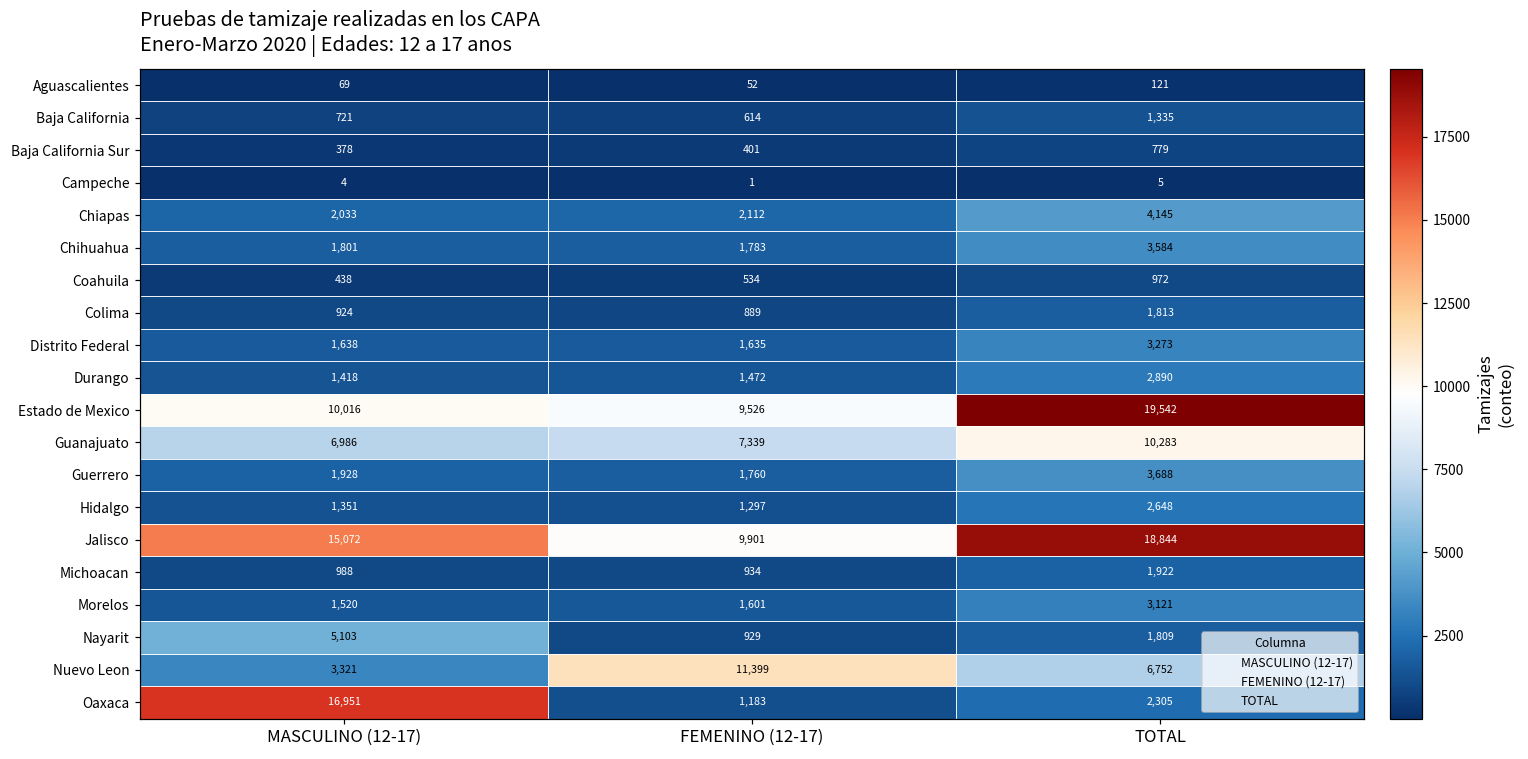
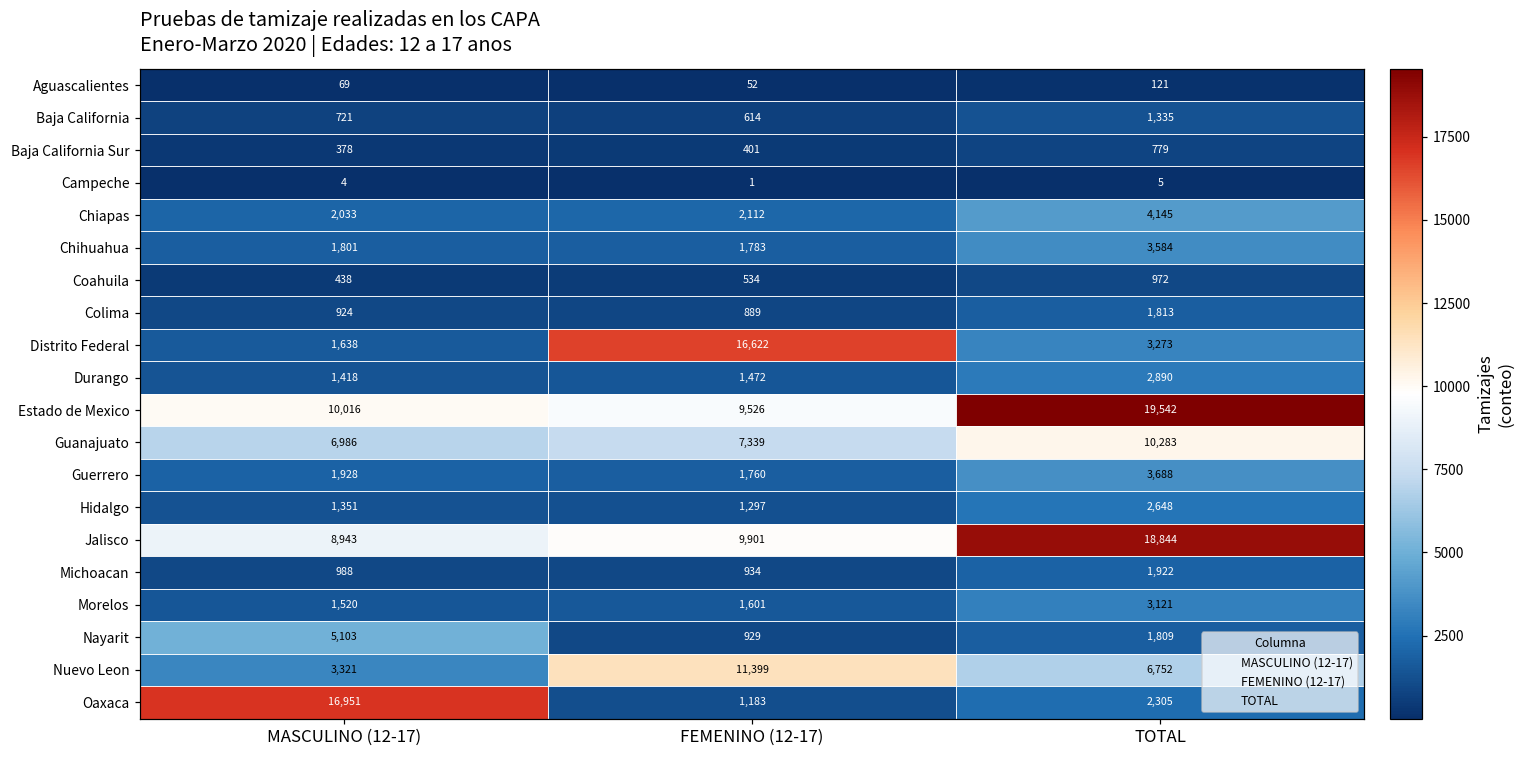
  {
    "Aguascalientes": {
      "MASCULINO (12-17)": "69",
      "FEMENINO (12-17)": "52",
      "TOTAL": "121"
    },
    "Baja California": {
      "MASCULINO (12-17)": "721",
      "FEMENINO (12-17)": "614",
      "TOTAL": "1,335"
    },
    "Baja California Sur": {
      "MASCULINO (12-17)": "378",
      "FEMENINO (12-17)": "401",
      "TOTAL": "779"
    },
    "Campeche": {
      "MASCULINO (12-17)": "4",
      "FEMENINO (12-17)": "1",
      "TOTAL": "5"
    },
    "Chiapas": {
      "MASCULINO (12-17)": "2,033",
      "FEMENINO (12-17)": "2,112",
      "TOTAL": "4,145"
    },
    "Chihuahua": {
      "MASCULINO (12-17)": "1,801",
      "FEMENINO (12-17)": "1,783",
      "TOTAL": "3,584"
    },
    "Coahuila": {
      "MASCULINO (12-17)": "438",
      "FEMENINO (12-17)": "534",
      "TOTAL": "972"
    },
    "Colima": {
      "MASCULINO (12-17)": "924",
      "FEMENINO (12-17)": "889",
      "TOTAL": "1,813"
    },
    "Distrito Federal": {
      "MASCULINO (12-17)": "1,638",
-     "FEMENINO (12-17)": "1,635",
+     "FEMENINO (12-17)": "16,622",
      "TOTAL": "3,273"
    },
    "Durango": {
      "MASCULINO (12-17)": "1,418",
      "FEMENINO (12-17)": "1,472",
      "TOTAL": "2,890"
    },
    "Estado de Mexico": {
      "MASCULINO (12-17)": "10,016",
      "FEMENINO (12-17)": "9,526",
      "TOTAL": "19,542"
    },
    "Guanajuato": {
      "MASCULINO (12-17)": "6,986",
      "FEMENINO (12-17)": "7,339",
      "TOTAL": "10,283"
    },
    "Guerrero": {
      "MASCULINO (12-17)": "1,928",
      "FEMENINO (12-17)": "1,760",
      "TOTAL": "3,688"
    },
    "Hidalgo": {
      "MASCULINO (12-17)": "1,351",
      "FEMENINO (12-17)": "1,297",
      "TOTAL": "2,648"
    },
    "Jalisco": {
-     "MASCULINO (12-17)": "15,072",
+     "MASCULINO (12-17)": "8,943",
      "FEMENINO (12-17)": "9,901",
      "TOTAL": "18,844"
    },
    "Michoacan": {
      "MASCULINO (12-17)": "988",
      "FEMENINO (12-17)": "934",
      "TOTAL": "1,922"
    },
    "Morelos": {
      "MASCULINO (12-17)": "1,520",
      "FEMENINO (12-17)": "1,601",
      "TOTAL": "3,121"
    },
    "Nayarit": {
      "MASCULINO (12-17)": "5,103",
      "FEMENINO (12-17)": "929",
      "TOTAL": "1,809"
    },
    "Nuevo Leon": {
      "MASCULINO (12-17)": "3,321",
      "FEMENINO (12-17)": "11,399",
      "TOTAL": "6,752"
    },
    "Oaxaca": {
      "MASCULINO (12-17)": "16,951",
      "FEMENINO (12-17)": "1,183",
      "TOTAL": "2,305"
    }
  }
